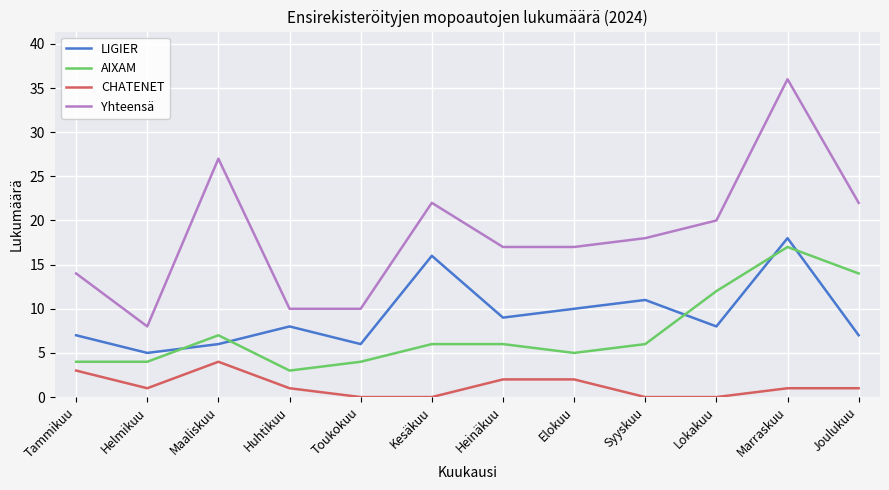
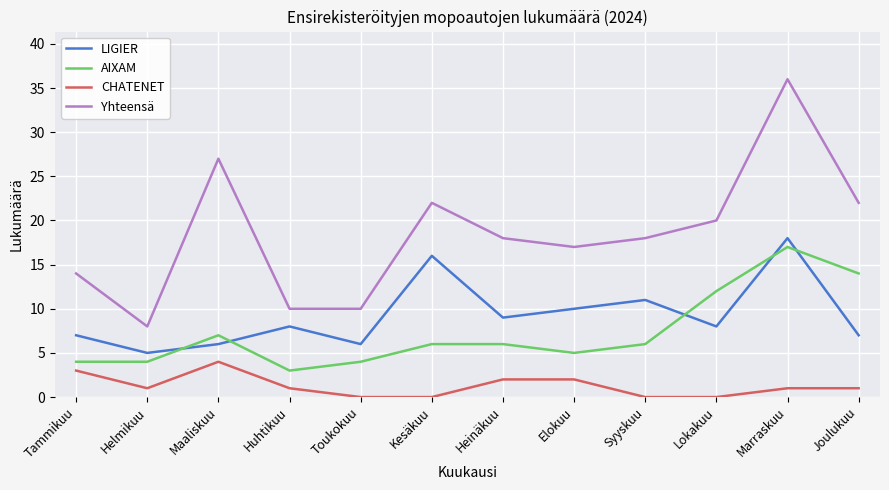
  {
    "LIGIER": {
      "Tammikuu": 7,
      "Helmikuu": 5,
      "Maaliskuu": 6,
      "Huhtikuu": 8,
      "Toukokuu": 6,
      "Kesäkuu": 16,
      "Heinäkuu": 9,
      "Elokuu": 10,
      "Syyskuu": 11,
      "Lokakuu": 8,
      "Marraskuu": 18,
      "Joulukuu": 7
    },
    "AIXAM": {
      "Tammikuu": 4,
      "Helmikuu": 4,
      "Maaliskuu": 7,
      "Huhtikuu": 3,
      "Toukokuu": 4,
      "Kesäkuu": 6,
      "Heinäkuu": 6,
      "Elokuu": 5,
      "Syyskuu": 6,
      "Lokakuu": 12,
      "Marraskuu": 17,
      "Joulukuu": 14
    },
    "CHATENET": {
      "Tammikuu": 3,
      "Helmikuu": 1,
      "Maaliskuu": 4,
      "Huhtikuu": 1,
      "Toukokuu": 0,
      "Kesäkuu": 0,
      "Heinäkuu": 2,
      "Elokuu": 2,
      "Syyskuu": 0,
      "Lokakuu": 0,
      "Marraskuu": 1,
      "Joulukuu": 1
    },
    "Yhteensä": {
      "Tammikuu": 14,
      "Helmikuu": 8,
      "Maaliskuu": 27,
      "Huhtikuu": 10,
      "Toukokuu": 10,
      "Kesäkuu": 22,
-     "Heinäkuu": 17,
+     "Heinäkuu": 18,
      "Elokuu": 17,
      "Syyskuu": 18,
      "Lokakuu": 20,
      "Marraskuu": 36,
      "Joulukuu": 22
    }
  }
